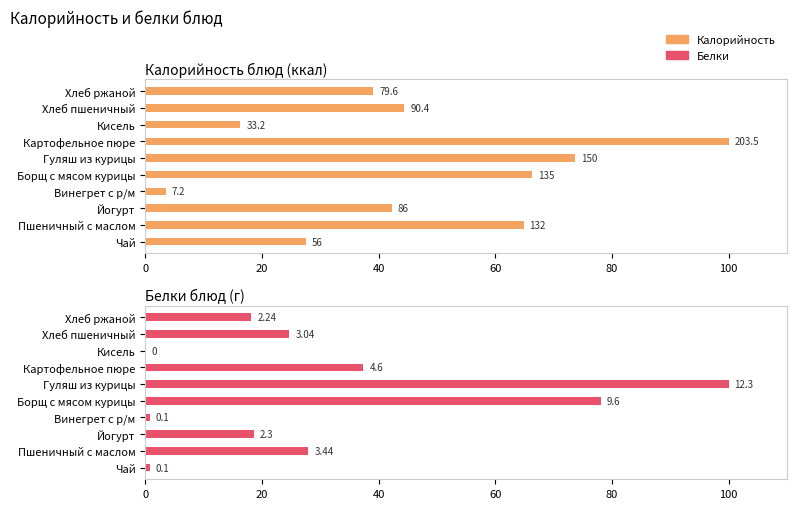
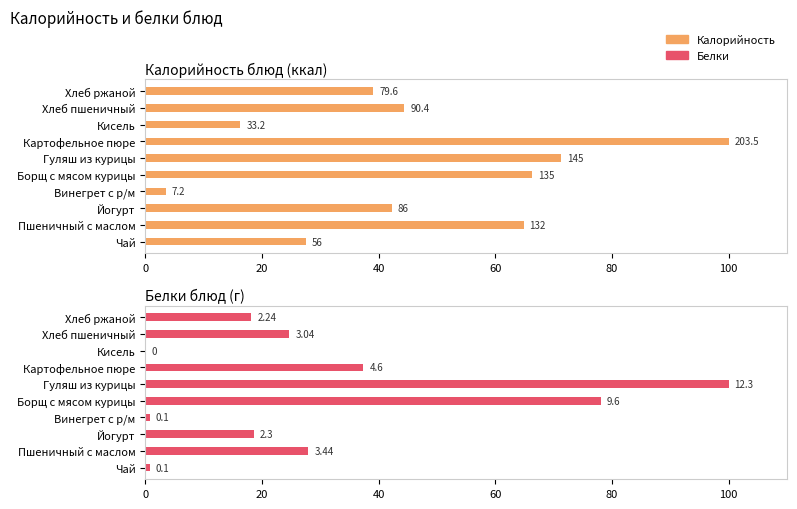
  {
    "Калорийность блюд (ккал)": {
-     "Гуляш из курицы": 150
+     "Гуляш из курицы": 145
    },
    "Белки блюд (г)": {
      "Кисель": 0
    }
  }
